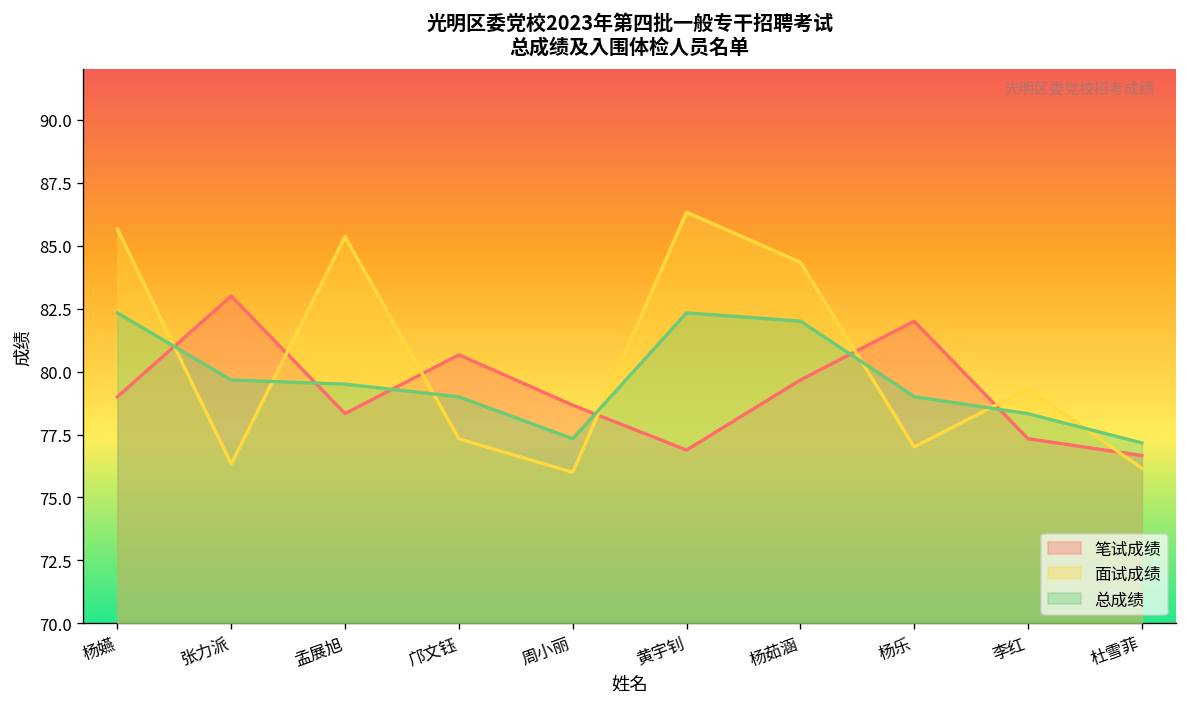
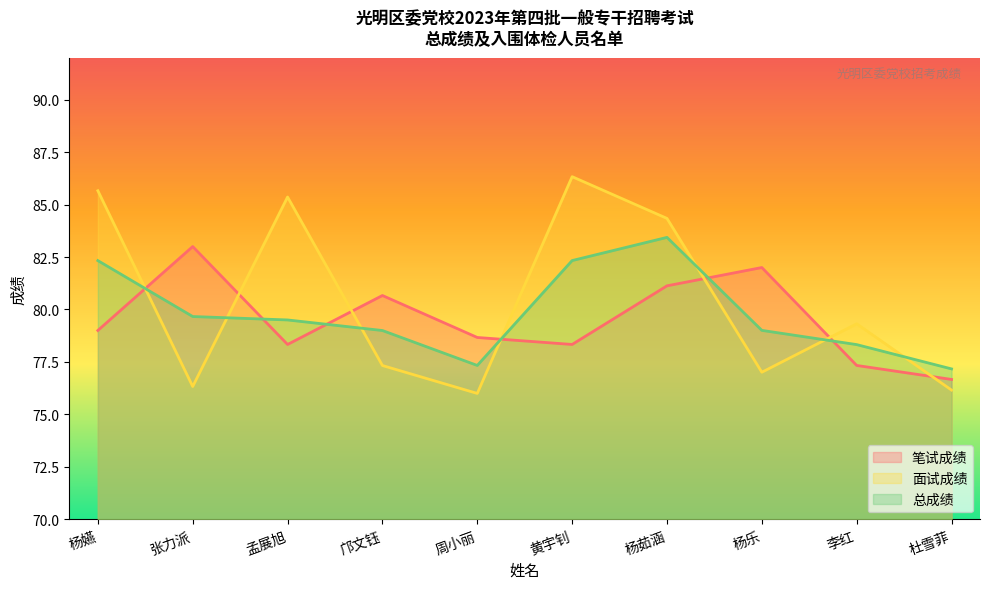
  {
    "笔试成绩": {
      "杨嬿": 79.0,
      "张力派": 83.0,
      "孟展旭": 78.3,
      "邝文钰": 80.7,
      "周小丽": 78.7,
-     "黄宇钊": 76.9,
-     "杨茹涵": 79.7,
+     "黄宇钊": 78.3,
+     "杨茹涵": 81.1,
      "杨乐": 82.0,
      "李红": 77.3,
      "杜雪菲": 76.7
    },
    "面试成绩": {
      "杨嬿": 85.7,
      "张力派": 76.3,
      "孟展旭": 85.4,
      "邝文钰": 77.3,
      "周小丽": 76.0,
      "黄宇钊": 86.3,
      "杨茹涵": 84.3,
      "杨乐": 77.0,
      "李红": 79.3,
      "杜雪菲": 76.2
    },
    "总成绩": {
      "杨嬿": 82.3,
      "张力派": 79.7,
      "孟展旭": 79.5,
      "邝文钰": 79.0,
      "周小丽": 77.3,
      "黄宇钊": 82.3,
-     "杨茹涵": 82.0,
+     "杨茹涵": 83.4,
      "杨乐": 79.0,
      "李红": 78.3,
      "杜雪菲": 77.2
    }
  }
